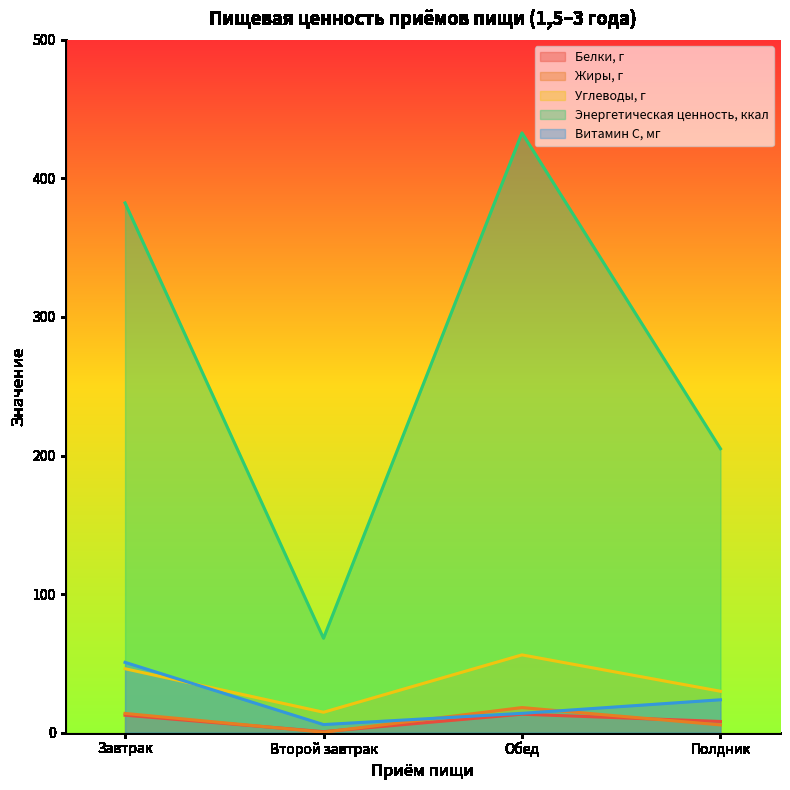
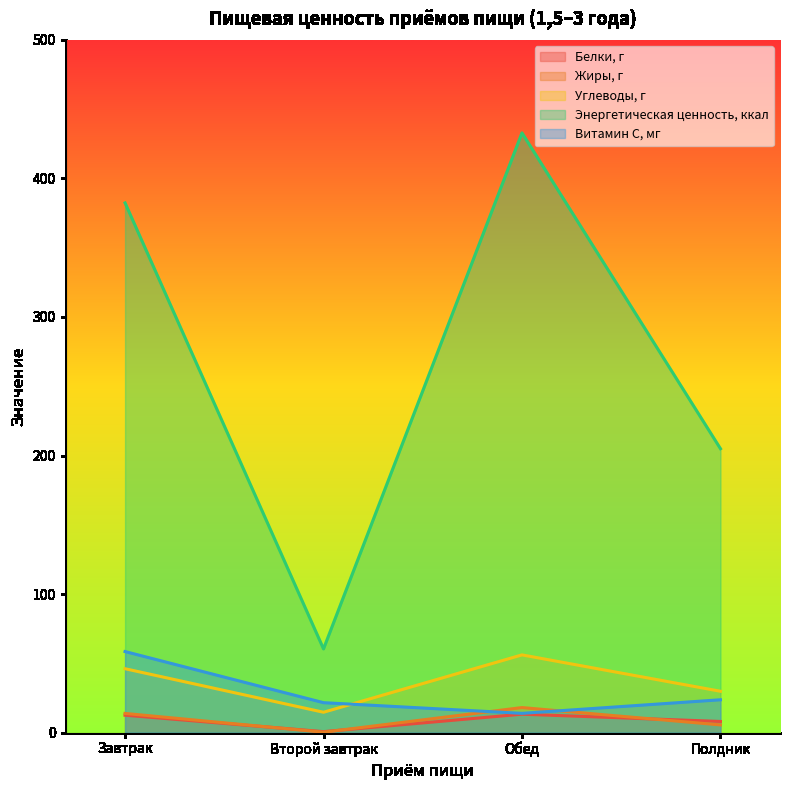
  {
    "Энергетическая ценность, ккал": {
      "Завтрак": 382,
-     "Второй завтрак": 68,
+     "Второй завтрак": 60,
      "Обед": 433,
      "Полдник": 205
    },
    "Витамин С, мг": {
-     "Завтрак": 51,
-     "Второй завтрак": 6,
+     "Завтрак": 59,
+     "Второй завтрак": 22,
      "Полдник": 24
    }
  }
